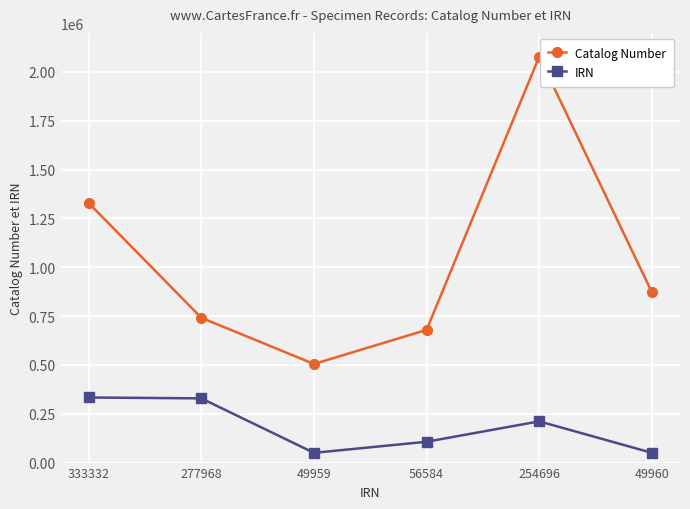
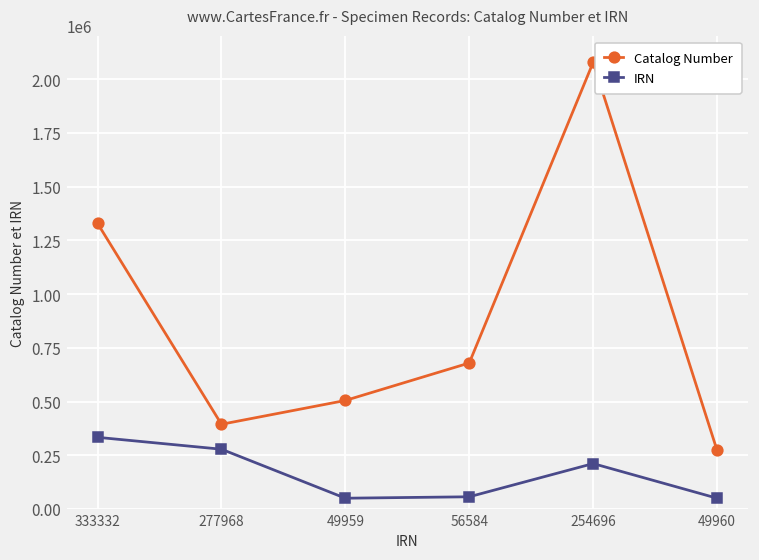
  {
    "Catalog Number": {
      "333332": 1330000,
-     "277968": 740000,
+     "277968": 390000,
      "49959": 500000,
      "56584": 680000,
      "254696": 2080000,
-     "49960": 870000
+     "49960": 270000
    },
    "IRN": {
      "333332": 330000,
-     "277968": 330000,
+     "277968": 280000,
      "49959": 50000,
-     "56584": 110000,
+     "56584": 60000,
      "254696": 210000,
      "49960": 50000
    }
  }
